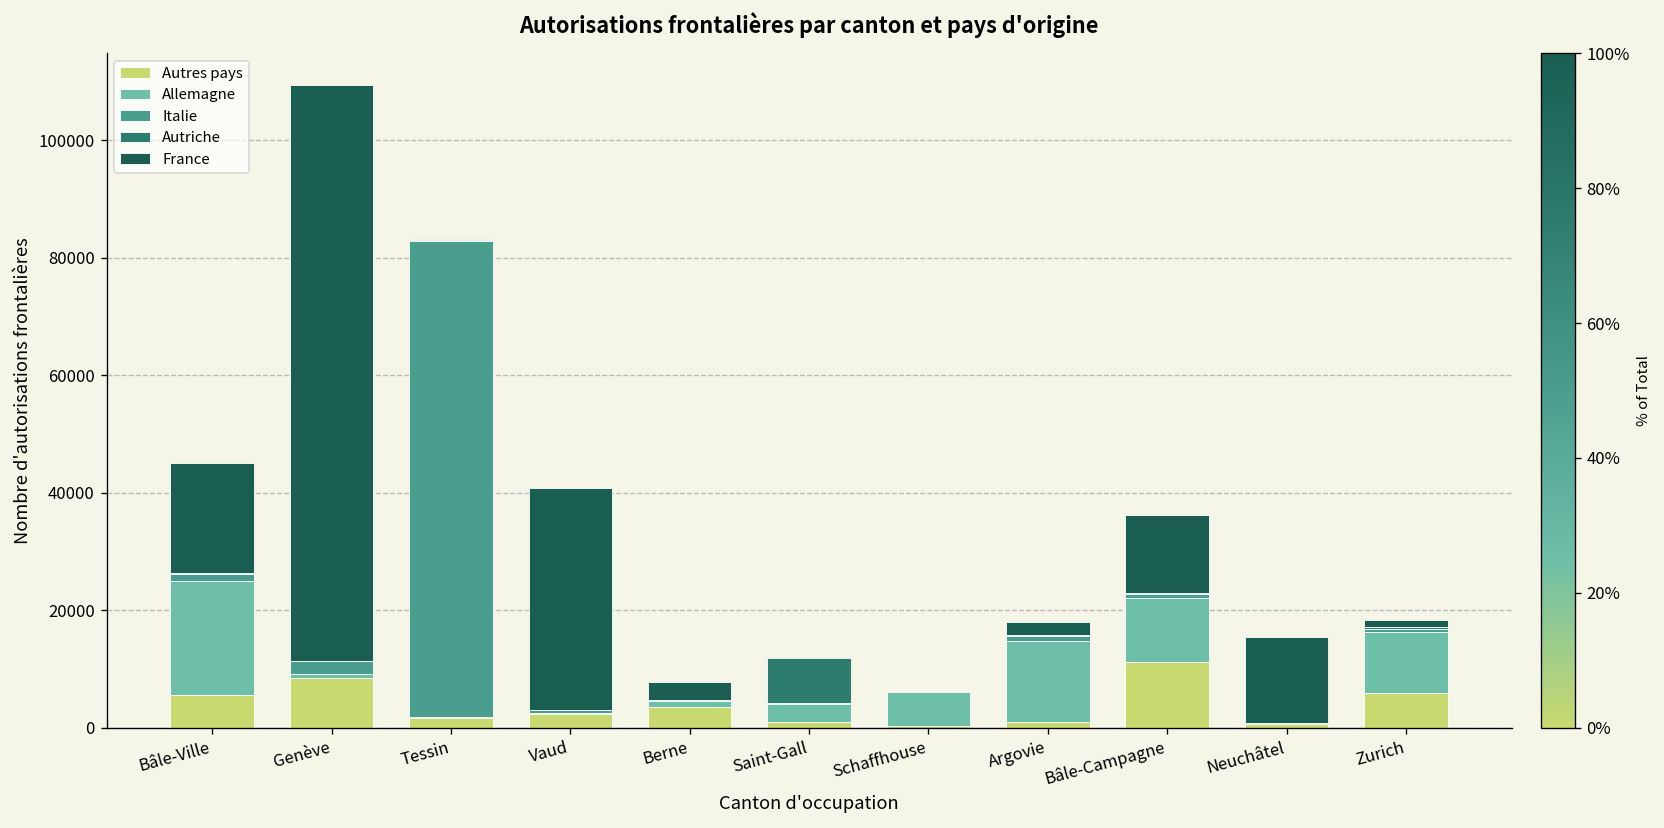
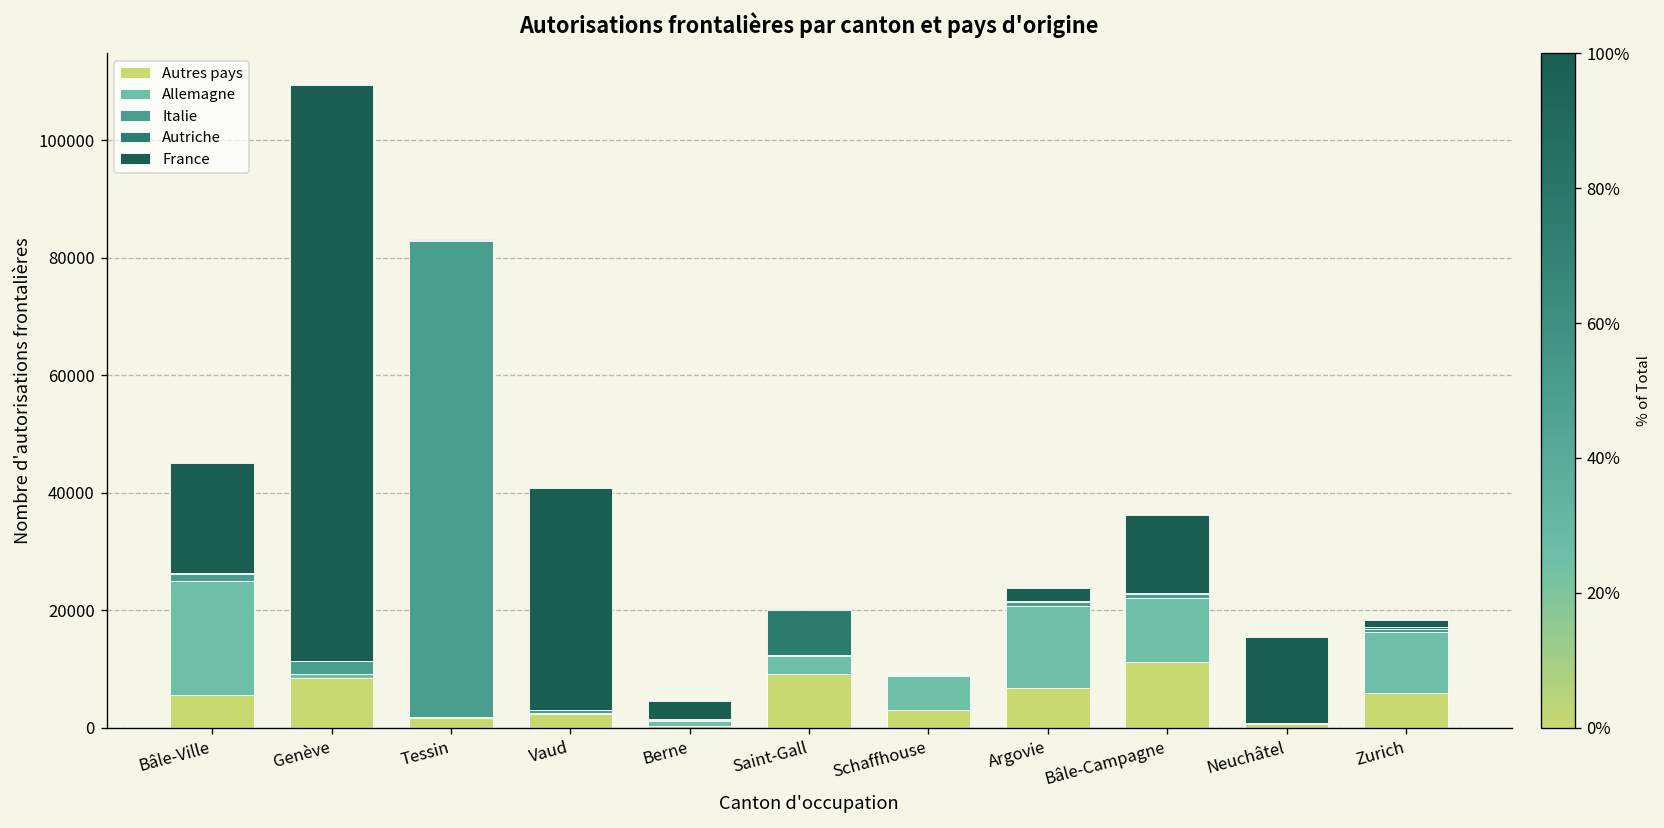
  {
    "Autres pays": {
      "Bâle-Ville": 6000,
      "Genève": 9000,
      "Tessin": 2000,
      "Vaud": 2000,
-     "Berne": 4000,
-     "Saint-Gall": 1000,
-     "Schaffhouse": 0,
-     "Argovie": 1000,
+     "Berne": 0,
+     "Saint-Gall": 9000,
+     "Schaffhouse": 3000,
+     "Argovie": 7000,
      "Bâle-Campagne": 11000,
      "Neuchâtel": 1000,
      "Zurich": 6000
    }
  }
